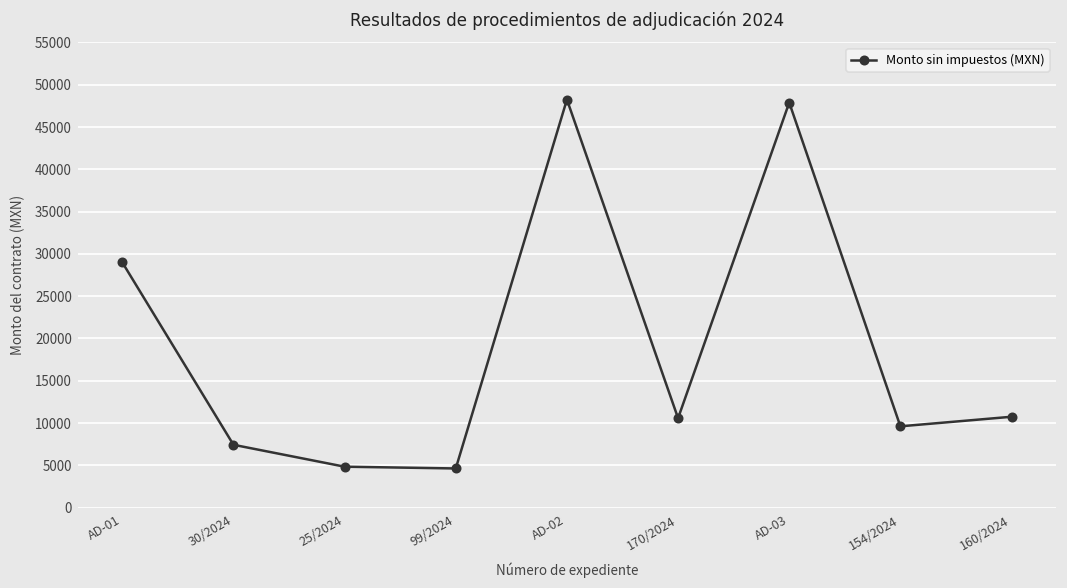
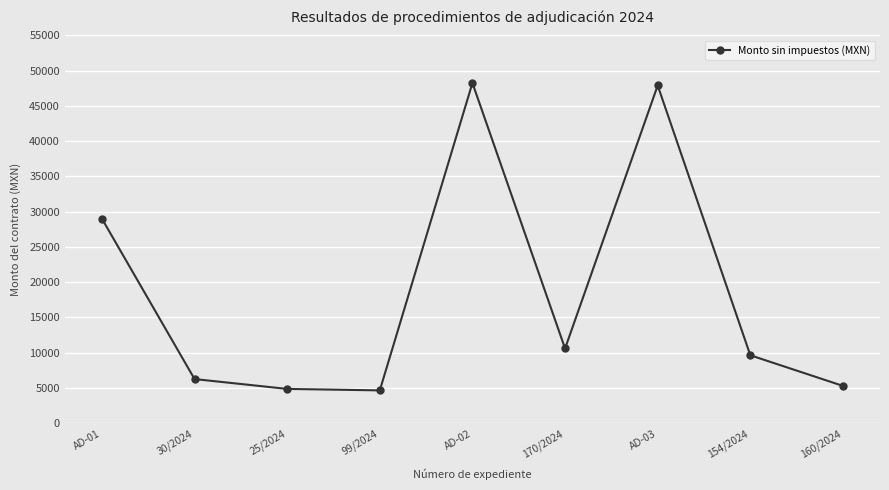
  {
    "AD-01": 29000,
-   "30/2024": 7000,
+   "30/2024": 6000,
    "25/2024": 5000,
    "99/2024": 5000,
    "AD-02": 48000,
    "170/2024": 11000,
    "AD-03": 48000,
    "154/2024": 10000,
-   "160/2024": 11000
+   "160/2024": 5000
  }
